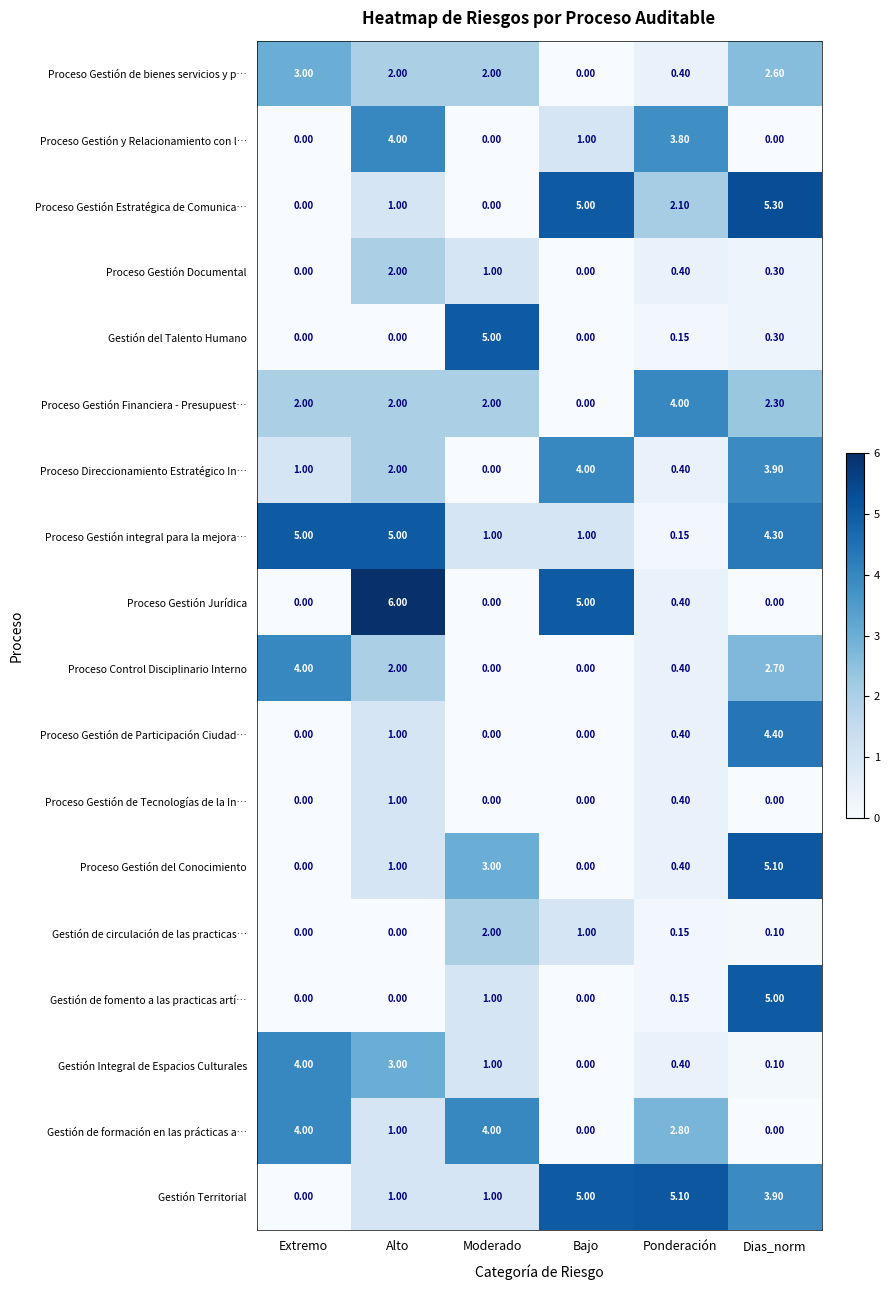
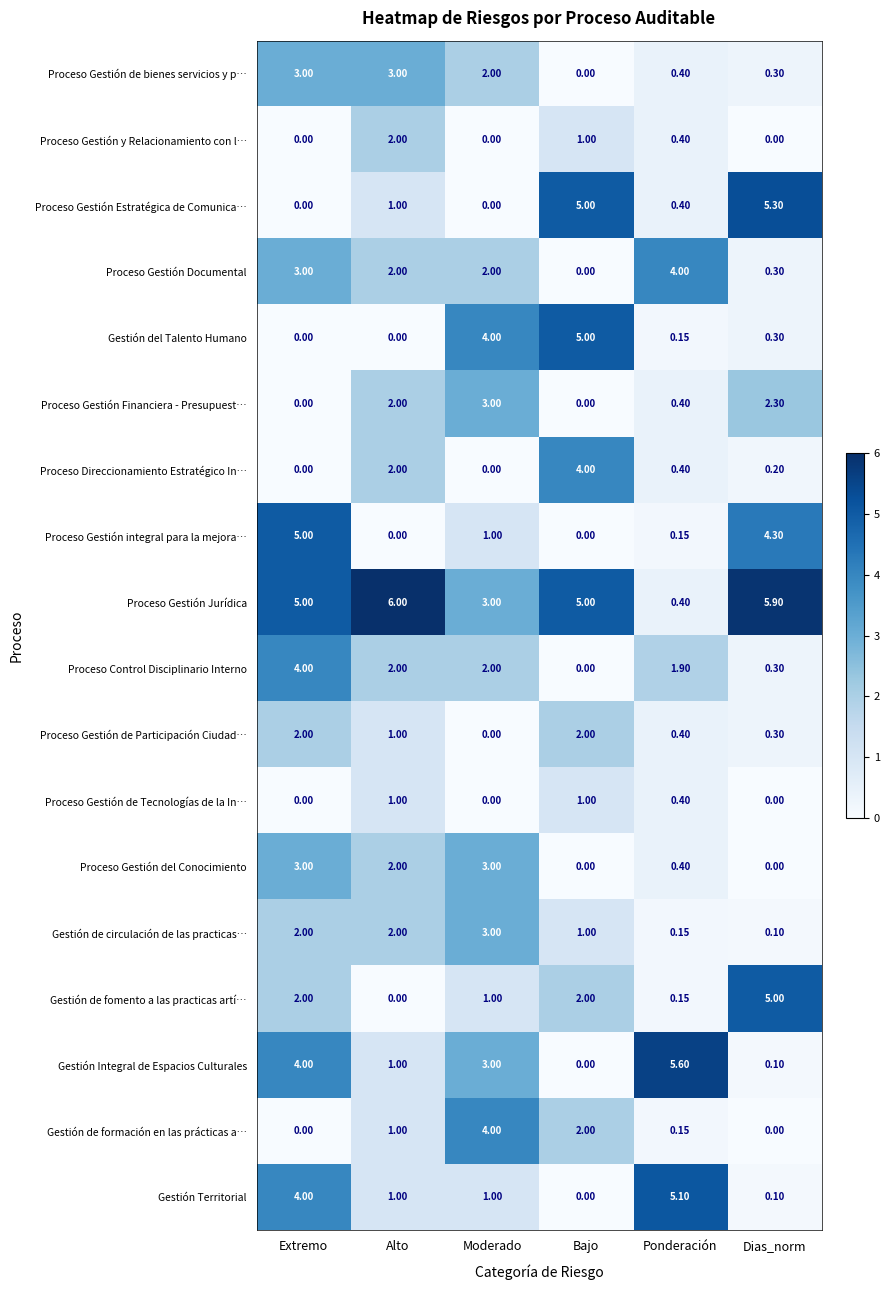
  {
    "Proceso Gestión de bienes servicios y p…": {
      "Extremo": 3.00,
-     "Alto": 2.00,
+     "Alto": 3.00,
      "Moderado": 2.00,
      "Bajo": 0.00,
      "Ponderación": 0.40,
-     "Dias_norm": 2.60
+     "Dias_norm": 0.30
    },
    "Proceso Gestión y Relacionamiento con l…": {
      "Extremo": 0.00,
-     "Alto": 4.00,
+     "Alto": 2.00,
      "Moderado": 0.00,
      "Bajo": 1.00,
-     "Ponderación": 3.80,
+     "Ponderación": 0.40,
      "Dias_norm": 0.00
    },
    "Proceso Gestión Estratégica de Comunica…": {
      "Extremo": 0.00,
      "Alto": 1.00,
      "Moderado": 0.00,
      "Bajo": 5.00,
-     "Ponderación": 2.10,
+     "Ponderación": 0.40,
      "Dias_norm": 5.30
    },
    "Proceso Gestión Documental": {
-     "Extremo": 0.00,
+     "Extremo": 3.00,
      "Alto": 2.00,
-     "Moderado": 1.00,
+     "Moderado": 2.00,
      "Bajo": 0.00,
-     "Ponderación": 0.40,
+     "Ponderación": 4.00,
      "Dias_norm": 0.30
    },
    "Gestión del Talento Humano": {
      "Extremo": 0.00,
      "Alto": 0.00,
-     "Moderado": 5.00,
-     "Bajo": 0.00,
+     "Moderado": 4.00,
+     "Bajo": 5.00,
      "Ponderación": 0.15,
      "Dias_norm": 0.30
    },
    "Proceso Gestión Financiera - Presupuest…": {
-     "Extremo": 2.00,
+     "Extremo": 0.00,
      "Alto": 2.00,
-     "Moderado": 2.00,
+     "Moderado": 3.00,
      "Bajo": 0.00,
-     "Ponderación": 4.00,
+     "Ponderación": 0.40,
      "Dias_norm": 2.30
    },
    "Proceso Direccionamiento Estratégico In…": {
-     "Extremo": 1.00,
+     "Extremo": 0.00,
      "Alto": 2.00,
      "Moderado": 0.00,
      "Bajo": 4.00,
      "Ponderación": 0.40,
-     "Dias_norm": 3.90
+     "Dias_norm": 0.20
    },
    "Proceso Gestión integral para la mejora…": {
      "Extremo": 5.00,
-     "Alto": 5.00,
+     "Alto": 0.00,
      "Moderado": 1.00,
-     "Bajo": 1.00,
+     "Bajo": 0.00,
      "Ponderación": 0.15,
      "Dias_norm": 4.30
    },
    "Proceso Gestión Jurídica": {
-     "Extremo": 0.00,
+     "Extremo": 5.00,
      "Alto": 6.00,
-     "Moderado": 0.00,
+     "Moderado": 3.00,
      "Bajo": 5.00,
      "Ponderación": 0.40,
-     "Dias_norm": 0.00
+     "Dias_norm": 5.90
    },
    "Proceso Control Disciplinario Interno": {
      "Extremo": 4.00,
      "Alto": 2.00,
-     "Moderado": 0.00,
+     "Moderado": 2.00,
      "Bajo": 0.00,
-     "Ponderación": 0.40,
-     "Dias_norm": 2.70
+     "Ponderación": 1.90,
+     "Dias_norm": 0.30
    },
    "Proceso Gestión de Participación Ciudad…": {
-     "Extremo": 0.00,
+     "Extremo": 2.00,
      "Alto": 1.00,
      "Moderado": 0.00,
-     "Bajo": 0.00,
+     "Bajo": 2.00,
      "Ponderación": 0.40,
-     "Dias_norm": 4.40
+     "Dias_norm": 0.30
    },
    "Proceso Gestión de Tecnologías de la In…": {
      "Extremo": 0.00,
      "Alto": 1.00,
      "Moderado": 0.00,
-     "Bajo": 0.00,
+     "Bajo": 1.00,
      "Ponderación": 0.40,
      "Dias_norm": 0.00
    },
    "Proceso Gestión del Conocimiento": {
-     "Extremo": 0.00,
-     "Alto": 1.00,
+     "Extremo": 3.00,
+     "Alto": 2.00,
      "Moderado": 3.00,
      "Bajo": 0.00,
      "Ponderación": 0.40,
-     "Dias_norm": 5.10
+     "Dias_norm": 0.00
    },
    "Gestión de circulación de las practicas…": {
-     "Extremo": 0.00,
-     "Alto": 0.00,
-     "Moderado": 2.00,
+     "Extremo": 2.00,
+     "Alto": 2.00,
+     "Moderado": 3.00,
      "Bajo": 1.00,
      "Ponderación": 0.15,
      "Dias_norm": 0.10
    },
    "Gestión de fomento a las practicas artí…": {
-     "Extremo": 0.00,
+     "Extremo": 2.00,
      "Alto": 0.00,
      "Moderado": 1.00,
-     "Bajo": 0.00,
+     "Bajo": 2.00,
      "Ponderación": 0.15,
      "Dias_norm": 5.00
    },
    "Gestión Integral de Espacios Culturales": {
      "Extremo": 4.00,
-     "Alto": 3.00,
-     "Moderado": 1.00,
+     "Alto": 1.00,
+     "Moderado": 3.00,
      "Bajo": 0.00,
-     "Ponderación": 0.40,
+     "Ponderación": 5.60,
      "Dias_norm": 0.10
    },
    "Gestión de formación en las prácticas a…": {
-     "Extremo": 4.00,
+     "Extremo": 0.00,
      "Alto": 1.00,
      "Moderado": 4.00,
-     "Bajo": 0.00,
-     "Ponderación": 2.80,
+     "Bajo": 2.00,
+     "Ponderación": 0.15,
      "Dias_norm": 0.00
    },
    "Gestión Territorial": {
-     "Extremo": 0.00,
+     "Extremo": 4.00,
      "Alto": 1.00,
      "Moderado": 1.00,
-     "Bajo": 5.00,
+     "Bajo": 0.00,
      "Ponderación": 5.10,
-     "Dias_norm": 3.90
+     "Dias_norm": 0.10
    }
  }
